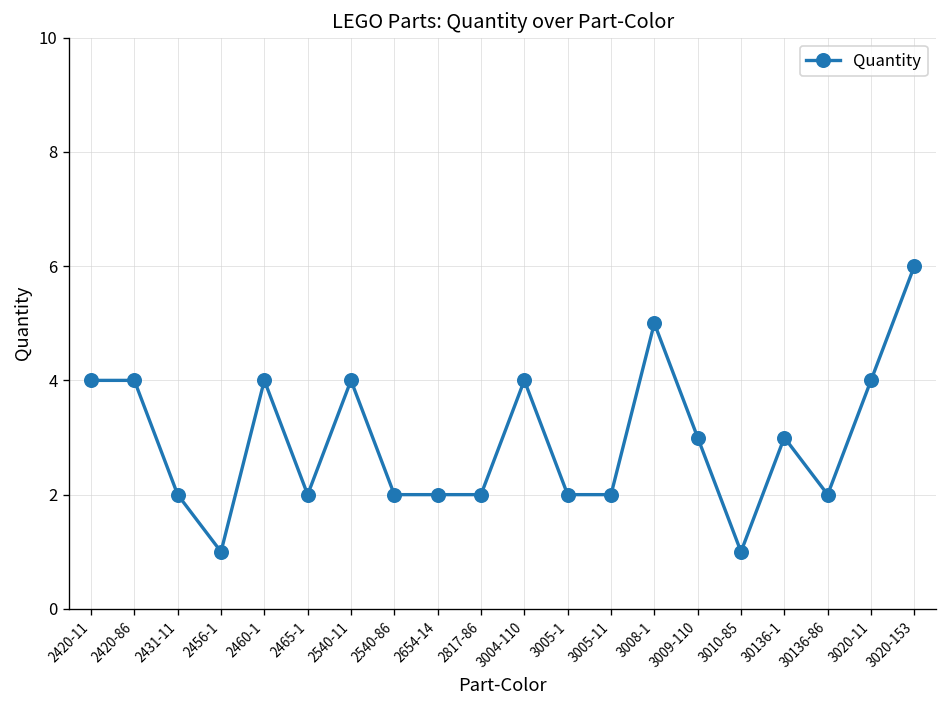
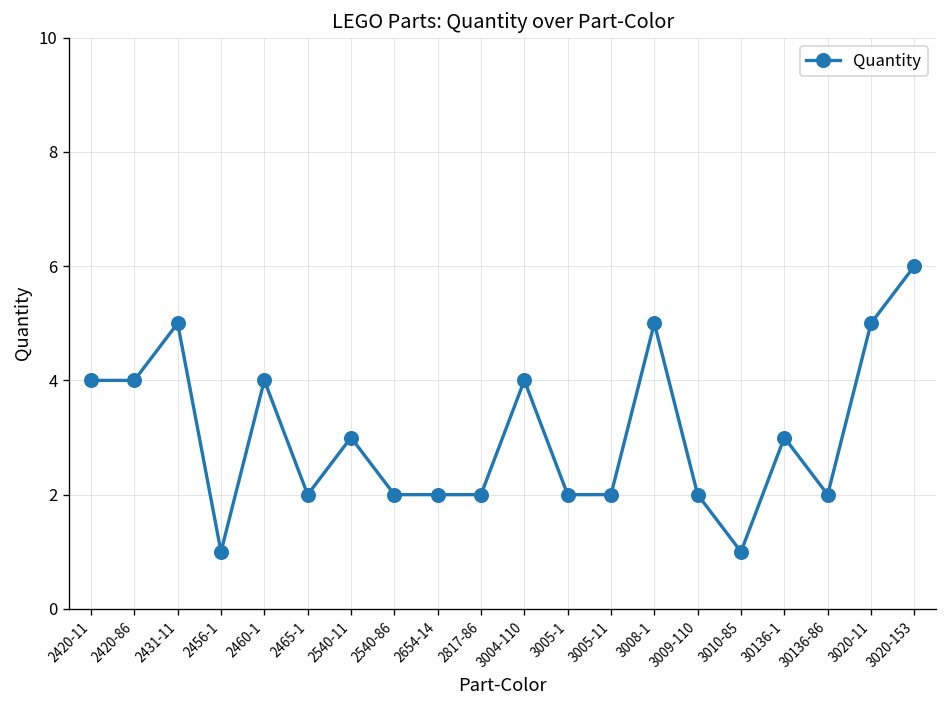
  {
    "2420-11": 4,
    "2420-86": 4,
-   "2431-11": 2,
+   "2431-11": 5,
    "2456-1": 1,
    "2460-1": 4,
    "2465-1": 2,
-   "2540-11": 4,
+   "2540-11": 3,
    "2540-86": 2,
    "2654-14": 2,
    "2817-86": 2,
    "3004-110": 4,
    "3005-1": 2,
    "3005-11": 2,
    "3008-1": 5,
-   "3009-110": 3,
+   "3009-110": 2,
    "3010-85": 1,
    "30136-1": 3,
    "30136-86": 2,
-   "3020-11": 4,
+   "3020-11": 5,
    "3020-153": 6
  }
